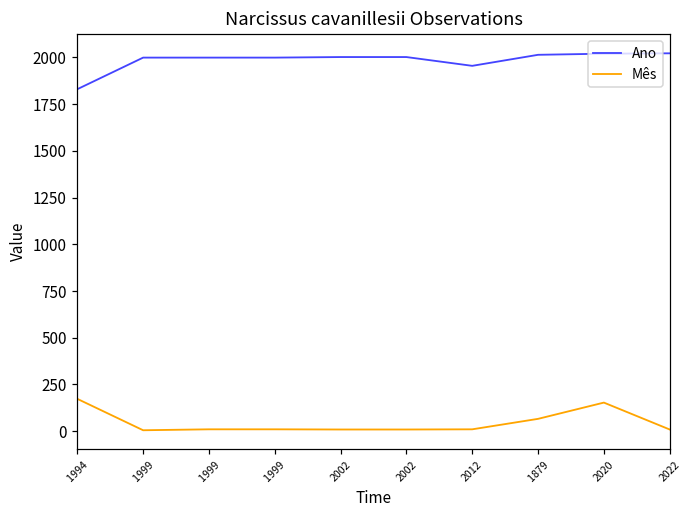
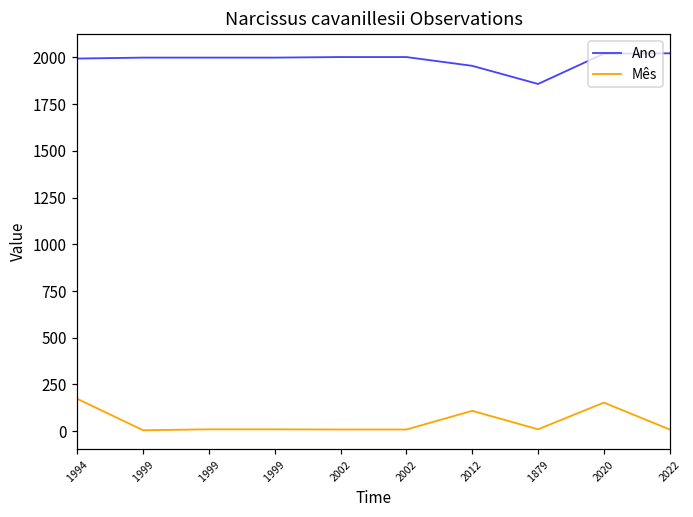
  {
    "Ano": {
-     "1994": 1830,
+     "1994": 1990,
      "2012": 1960,
-     "1879": 2010,
+     "1879": 1860,
      "2022": 2020
    },
    "Mês": {
      "1994": 170,
-     "2012": 10,
-     "1879": 70,
+     "2012": 110,
+     "1879": 10,
      "2020": 150,
      "2022": 10
    }
  }
